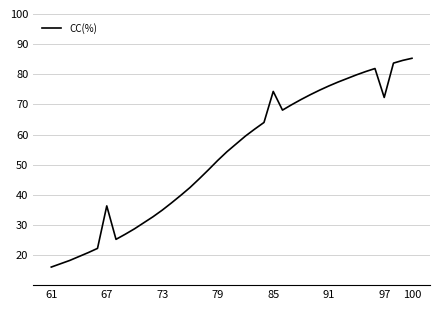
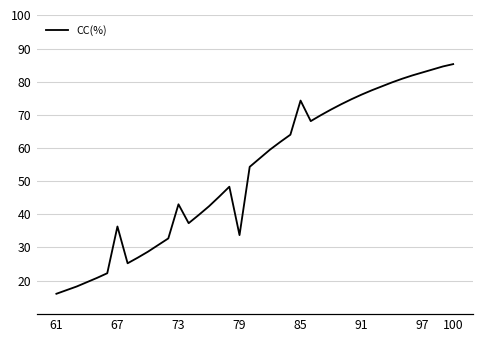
  {
    "61": 16,
    "67": 36,
-   "73": 35,
-   "79": 51,
+   "73": 43,
+   "79": 34,
    "85": 74,
    "91": 76,
-   "97": 72,
+   "97": 83,
    "100": 85
  }
